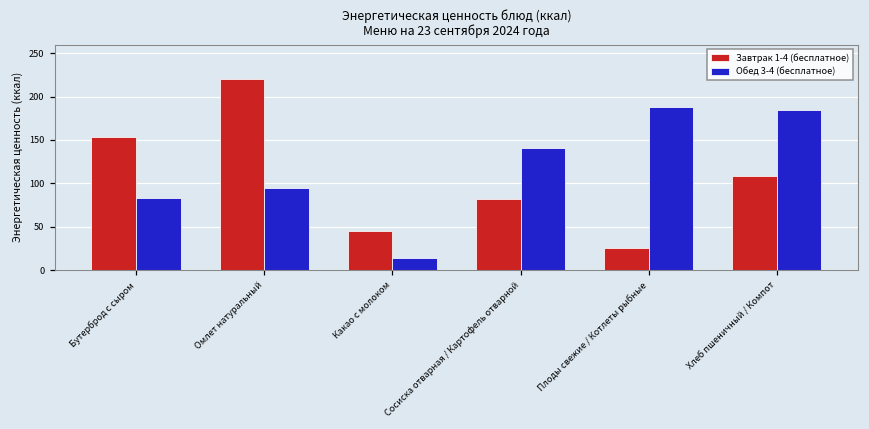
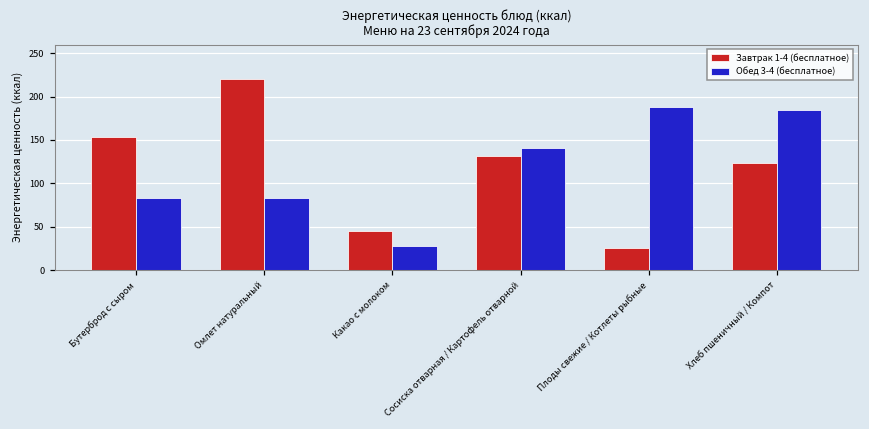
  {
    "Завтрак 1-4 (бесплатное)": {
      "Бутерброд с сыром": 150,
      "Омлет натуральный": 220,
      "Какао с молоком": 50,
-     "Сосиска отварная / Картофель отварной": 80,
+     "Сосиска отварная / Картофель отварной": 130,
      "Плоды свежие / Котлеты рыбные": 30,
-     "Хлеб пшеничный / Компот": 110
+     "Хлеб пшеничный / Компот": 120
    },
    "Обед 3-4 (бесплатное)": {
      "Бутерброд с сыром": 80,
-     "Омлет натуральный": 100,
-     "Какао с молоком": 10,
+     "Омлет натуральный": 80,
+     "Какао с молоком": 30,
      "Сосиска отварная / Картофель отварной": 140,
      "Плоды свежие / Котлеты рыбные": 190,
      "Хлеб пшеничный / Компот": 180
    }
  }
